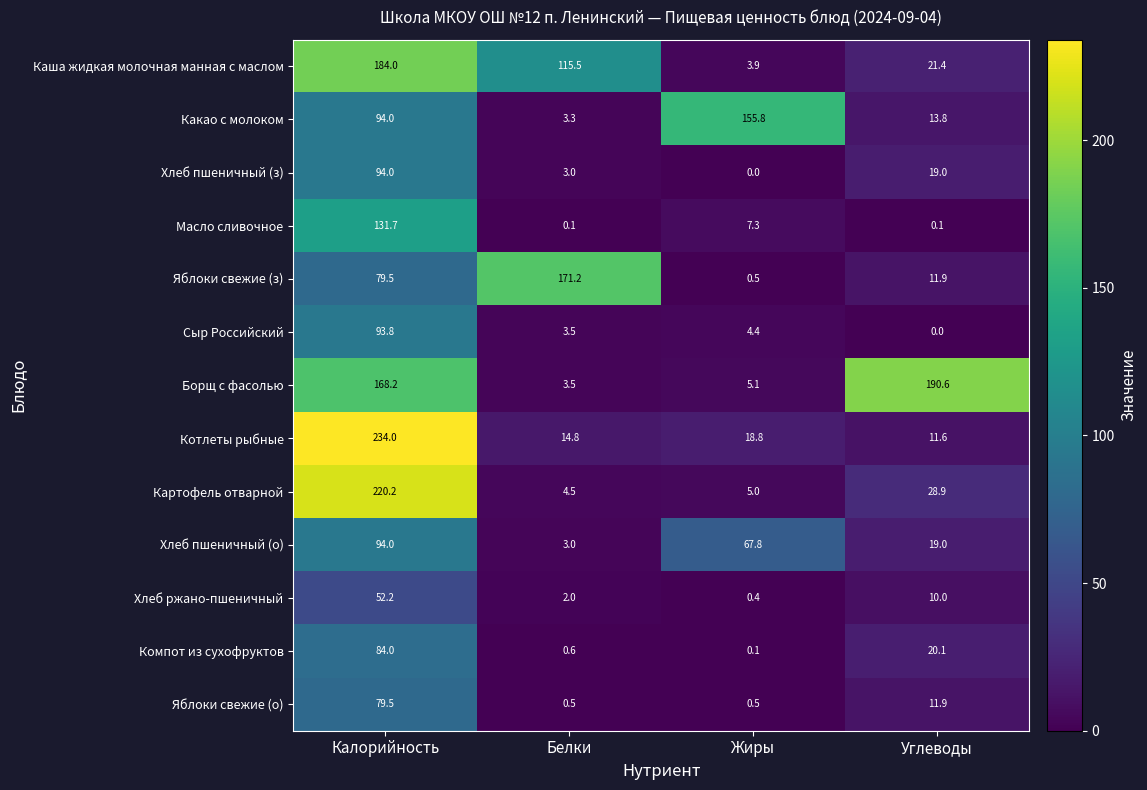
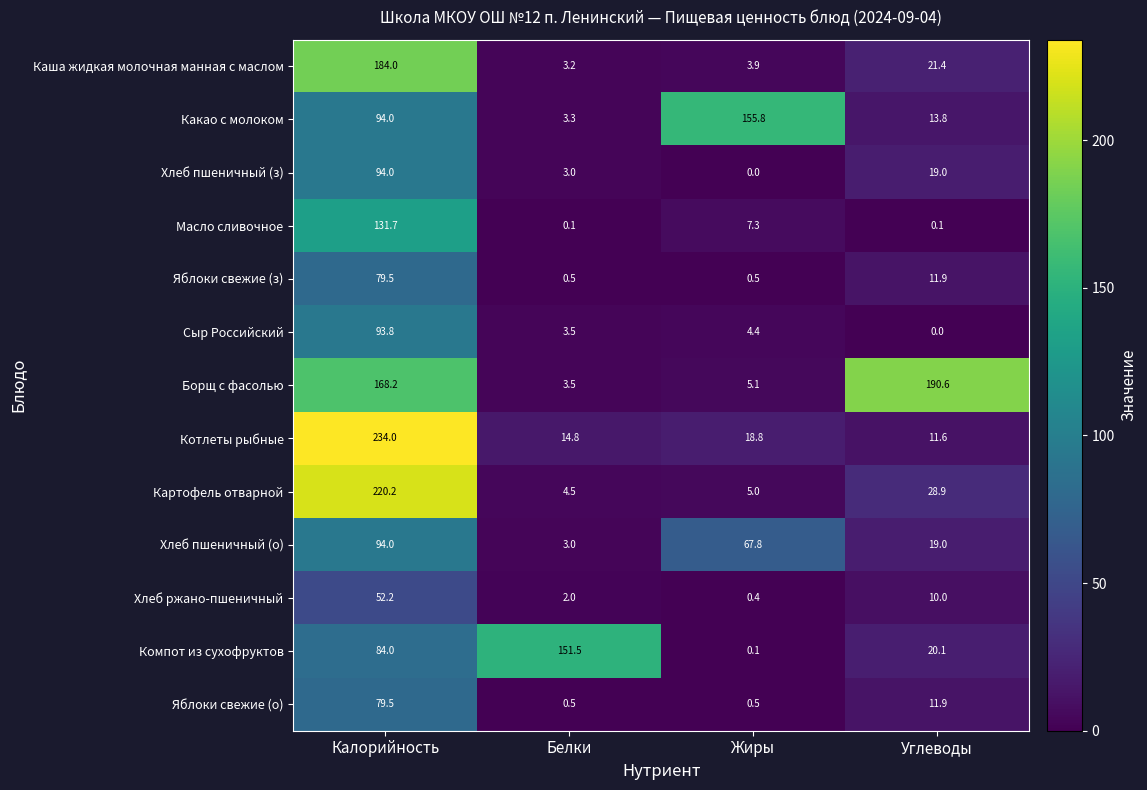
  {
    "Каша жидкая молочная манная с маслом": {
      "Калорийность": 184.0,
-     "Белки": 115.5,
+     "Белки": 3.2,
      "Жиры": 3.9,
      "Углеводы": 21.4
    },
    "Какао с молоком": {
      "Калорийность": 94.0,
      "Белки": 3.3,
      "Жиры": 155.8,
      "Углеводы": 13.8
    },
    "Хлеб пшеничный (з)": {
      "Калорийность": 94.0,
      "Белки": 3.0,
      "Жиры": 0.0,
      "Углеводы": 19.0
    },
    "Масло сливочное": {
      "Калорийность": 131.7,
      "Белки": 0.1,
      "Жиры": 7.3,
      "Углеводы": 0.1
    },
    "Яблоки свежие (з)": {
      "Калорийность": 79.5,
-     "Белки": 171.2,
+     "Белки": 0.5,
      "Жиры": 0.5,
      "Углеводы": 11.9
    },
    "Сыр Российский": {
      "Калорийность": 93.8,
      "Белки": 3.5,
      "Жиры": 4.4,
      "Углеводы": 0.0
    },
    "Борщ с фасолью": {
      "Калорийность": 168.2,
      "Белки": 3.5,
      "Жиры": 5.1,
      "Углеводы": 190.6
    },
    "Котлеты рыбные": {
      "Калорийность": 234.0,
      "Белки": 14.8,
      "Жиры": 18.8,
      "Углеводы": 11.6
    },
    "Картофель отварной": {
      "Калорийность": 220.2,
      "Белки": 4.5,
      "Жиры": 5.0,
      "Углеводы": 28.9
    },
    "Хлеб пшеничный (о)": {
      "Калорийность": 94.0,
      "Белки": 3.0,
      "Жиры": 67.8,
      "Углеводы": 19.0
    },
    "Хлеб ржано-пшеничный": {
      "Калорийность": 52.2,
      "Белки": 2.0,
      "Жиры": 0.4,
      "Углеводы": 10.0
    },
    "Компот из сухофруктов": {
      "Калорийность": 84.0,
-     "Белки": 0.6,
+     "Белки": 151.5,
      "Жиры": 0.1,
      "Углеводы": 20.1
    },
    "Яблоки свежие (о)": {
      "Калорийность": 79.5,
      "Белки": 0.5,
      "Жиры": 0.5,
      "Углеводы": 11.9
    }
  }
